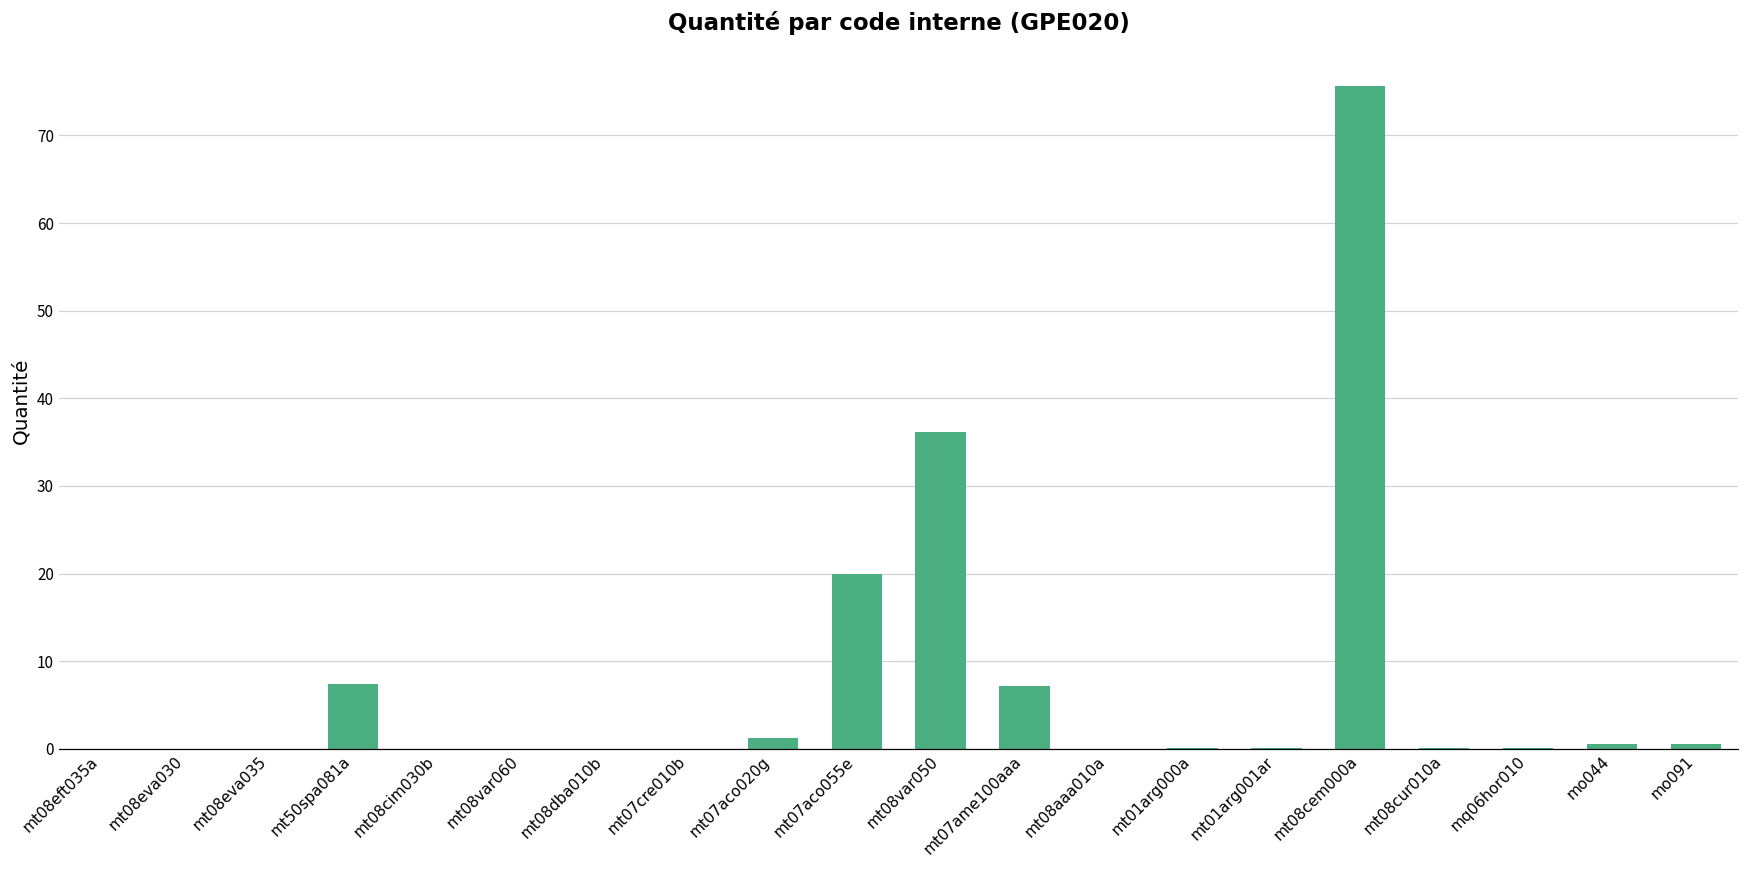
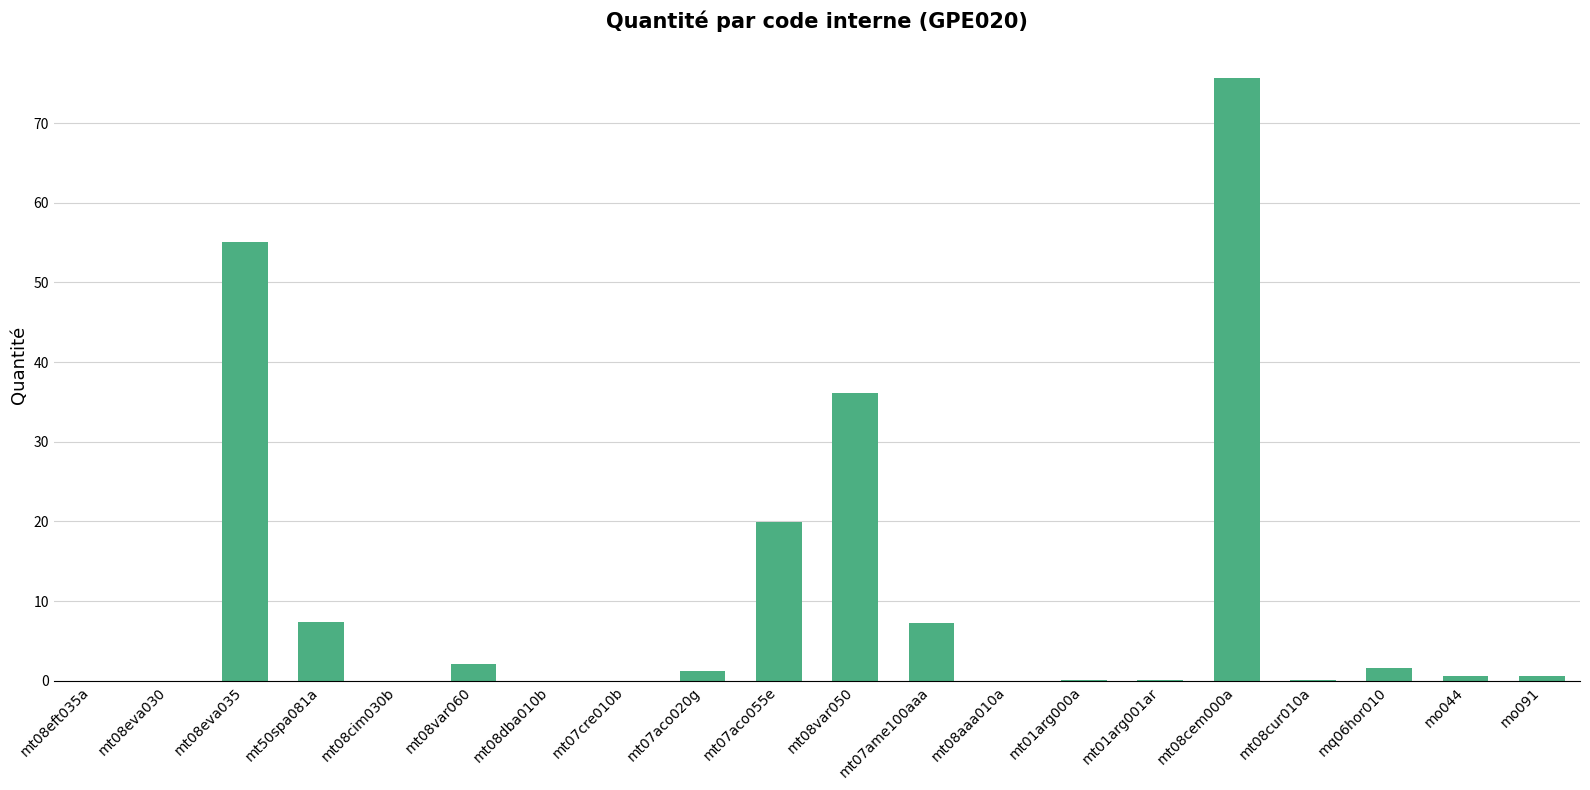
  {
-   "mt08eva035": 0,
+   "mt08eva035": 55,
    "mt50spa081a": 7,
-   "mt08var060": 0,
+   "mt08var060": 2,
    "mt07aco020g": 1,
    "mt07aco055e": 20,
    "mt08var050": 36,
    "mt07ame100aaa": 7,
    "mt08cem000a": 76,
-   "mq06hor010": 0,
+   "mq06hor010": 2,
    "mo044": 1,
    "mo091": 1
  }
